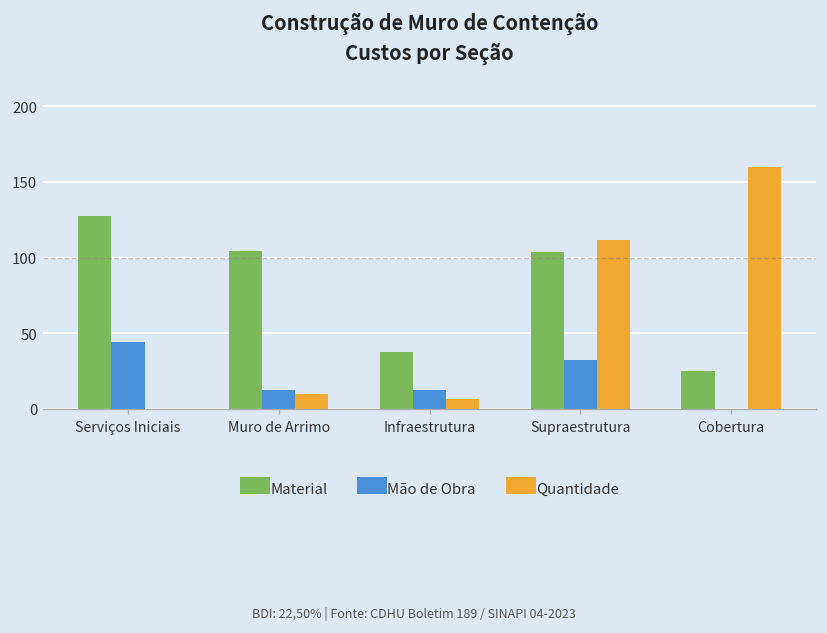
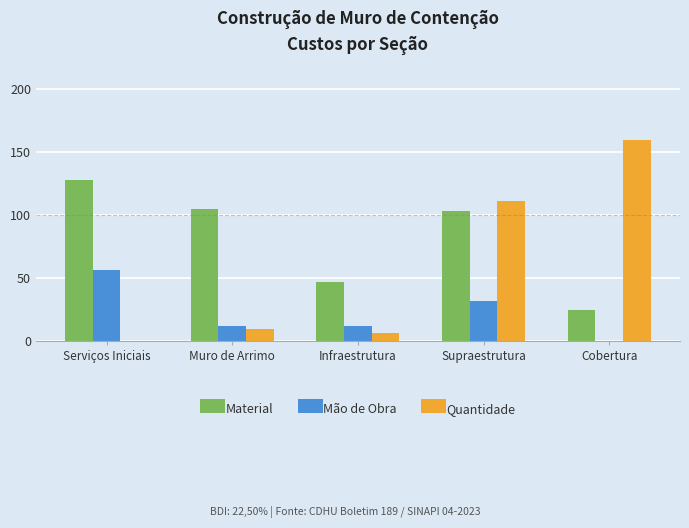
  {
    "Material": {
      "Serviços Iniciais": 128,
      "Muro de Arrimo": 105,
-     "Infraestrutura": 38,
+     "Infraestrutura": 47,
      "Supraestrutura": 104,
      "Cobertura": 25
    },
    "Mão de Obra": {
-     "Serviços Iniciais": 44,
+     "Serviços Iniciais": 57,
      "Muro de Arrimo": 12,
      "Infraestrutura": 12,
      "Supraestrutura": 32,
      "Cobertura": 0
    },
    "Quantidade": {
      "Muro de Arrimo": 10,
      "Infraestrutura": 7,
      "Supraestrutura": 112,
      "Cobertura": 160
    }
  }
